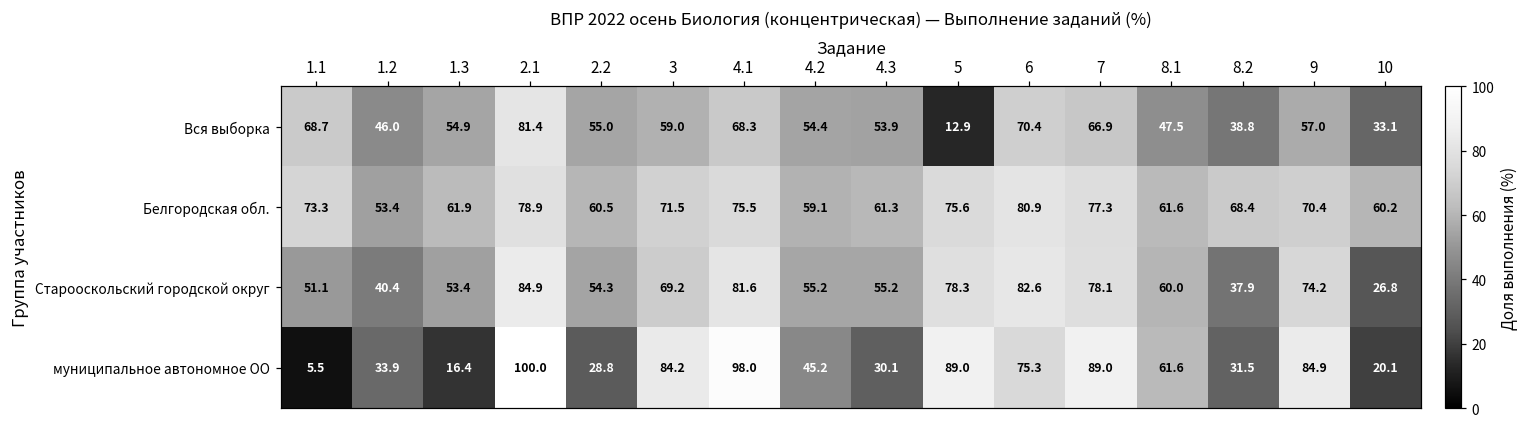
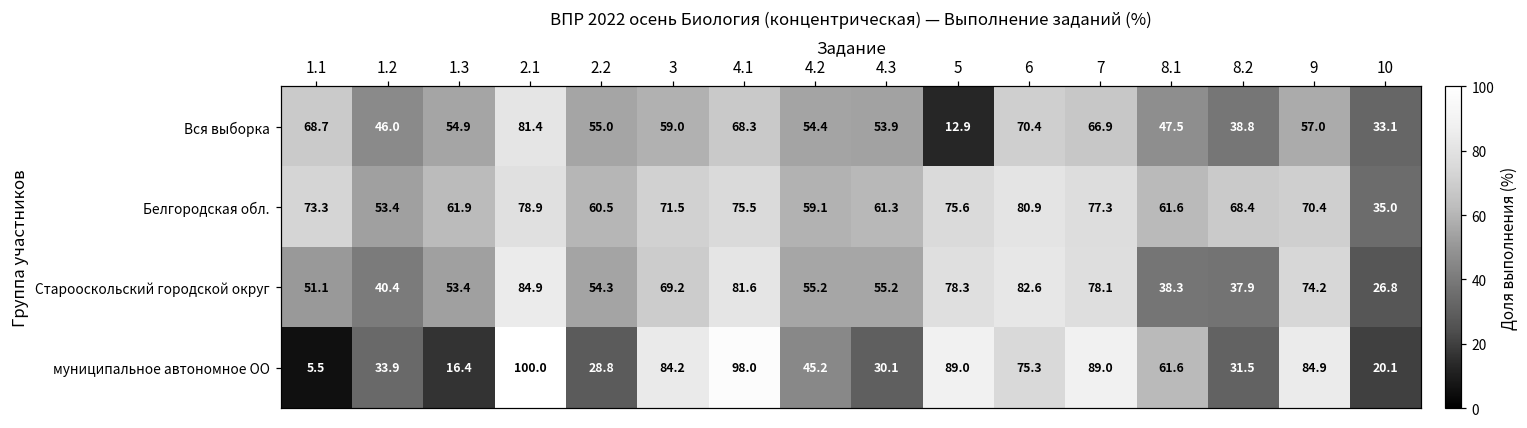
  {
    "Вся выборка": {
      "1.1": 68.7,
      "1.2": 46.0,
      "1.3": 54.9,
      "2.1": 81.4,
      "2.2": 55.0,
      "3": 59.0,
      "4.1": 68.3,
      "4.2": 54.4,
      "4.3": 53.9,
      "5": 12.9,
      "6": 70.4,
      "7": 66.9,
      "8.1": 47.5,
      "8.2": 38.8,
      "9": 57.0,
      "10": 33.1
    },
    "Белгородская обл.": {
      "1.1": 73.3,
      "1.2": 53.4,
      "1.3": 61.9,
      "2.1": 78.9,
      "2.2": 60.5,
      "3": 71.5,
      "4.1": 75.5,
      "4.2": 59.1,
      "4.3": 61.3,
      "5": 75.6,
      "6": 80.9,
      "7": 77.3,
      "8.1": 61.6,
      "8.2": 68.4,
      "9": 70.4,
-     "10": 60.2
+     "10": 35.0
    },
    "Старооскольский городской округ": {
      "1.1": 51.1,
      "1.2": 40.4,
      "1.3": 53.4,
      "2.1": 84.9,
      "2.2": 54.3,
      "3": 69.2,
      "4.1": 81.6,
      "4.2": 55.2,
      "4.3": 55.2,
      "5": 78.3,
      "6": 82.6,
      "7": 78.1,
-     "8.1": 60.0,
+     "8.1": 38.3,
      "8.2": 37.9,
      "9": 74.2,
      "10": 26.8
    },
    "муниципальное автономное ОО": {
      "1.1": 5.5,
      "1.2": 33.9,
      "1.3": 16.4,
      "2.1": 100.0,
      "2.2": 28.8,
      "3": 84.2,
      "4.1": 98.0,
      "4.2": 45.2,
      "4.3": 30.1,
      "5": 89.0,
      "6": 75.3,
      "7": 89.0,
      "8.1": 61.6,
      "8.2": 31.5,
      "9": 84.9,
      "10": 20.1
    }
  }
